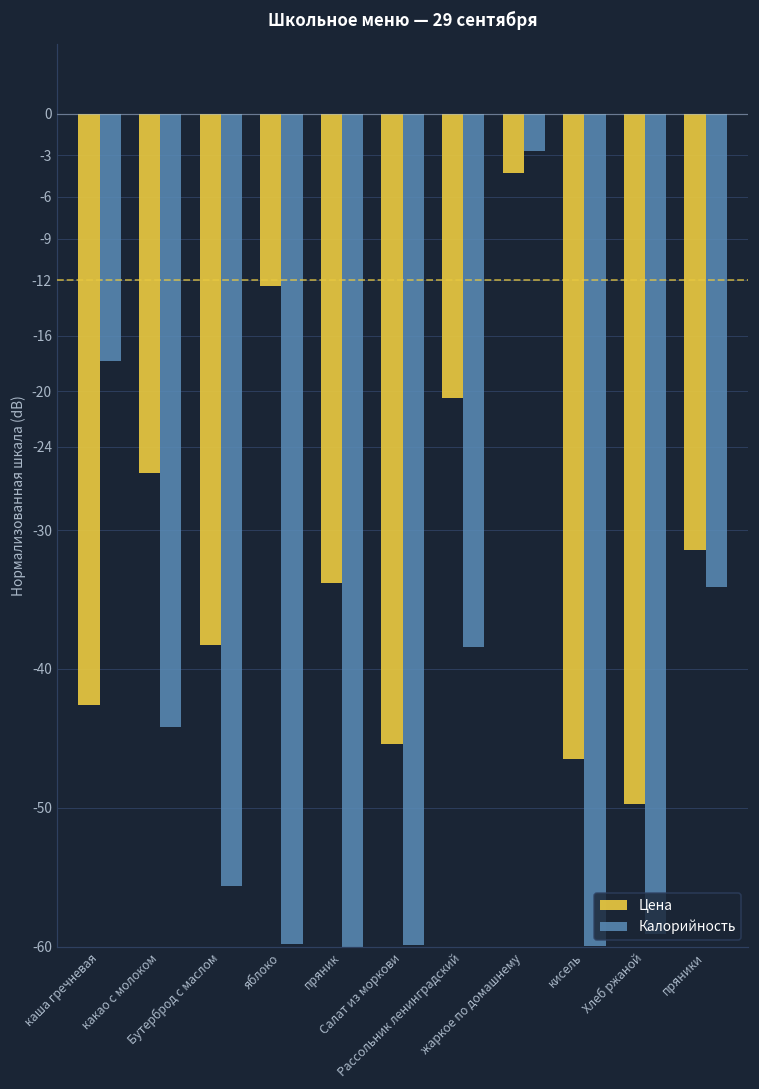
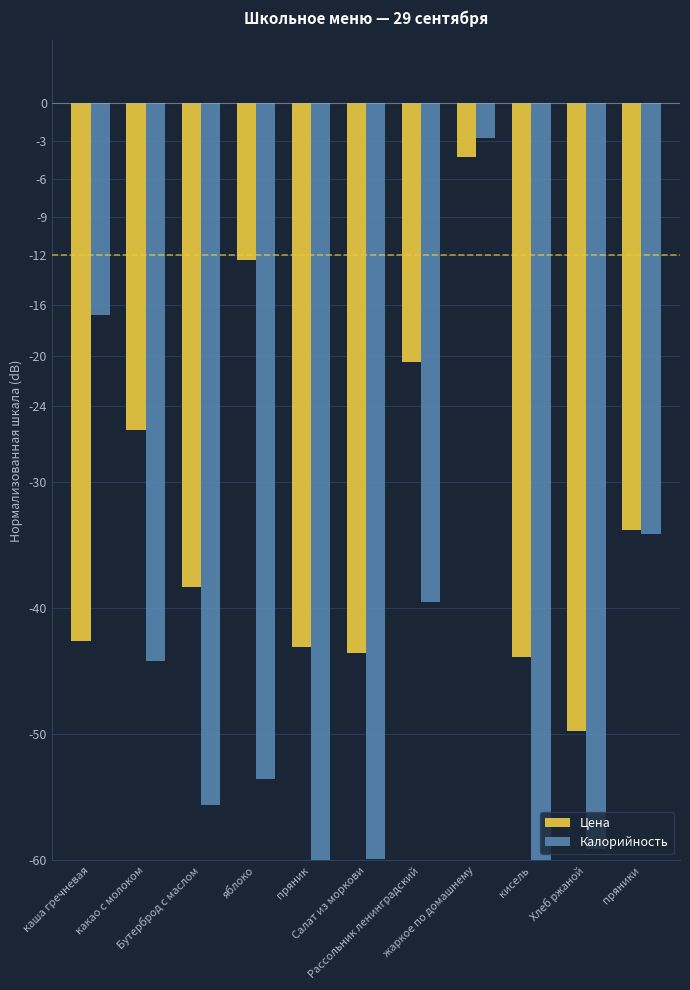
  {
    "Цена": {
      "каша гречневая": -42.6,
      "какао с молоком": -25.9,
      "Бутерброд с маслом": -38.3,
      "яблоко": -12.4,
-     "пряник": -33.8,
-     "Салат из моркови": -45.4,
+     "пряник": -43.1,
+     "Салат из моркови": -43.5,
      "Рассольник ленинградский": -20.5,
      "жаркое по домашнему": -4.3,
-     "кисель": -46.5,
+     "кисель": -43.9,
      "Хлеб ржаной": -49.7,
-     "пряники": -31.4
+     "пряники": -33.8
    },
    "Калорийность": {
-     "каша гречневая": -17.8,
+     "каша гречневая": -16.8,
      "какао с молоком": -44.2,
      "Бутерброд с маслом": -55.6,
-     "яблоко": -59.8,
+     "яблоко": -53.6,
      "пряник": -60.0,
      "Салат из моркови": -59.9,
-     "Рассольник ленинградский": -38.5,
+     "Рассольник ленинградский": -39.5,
      "жаркое по домашнему": -2.7,
      "кисель": -60.0,
      "пряники": -34.1
    }
  }
